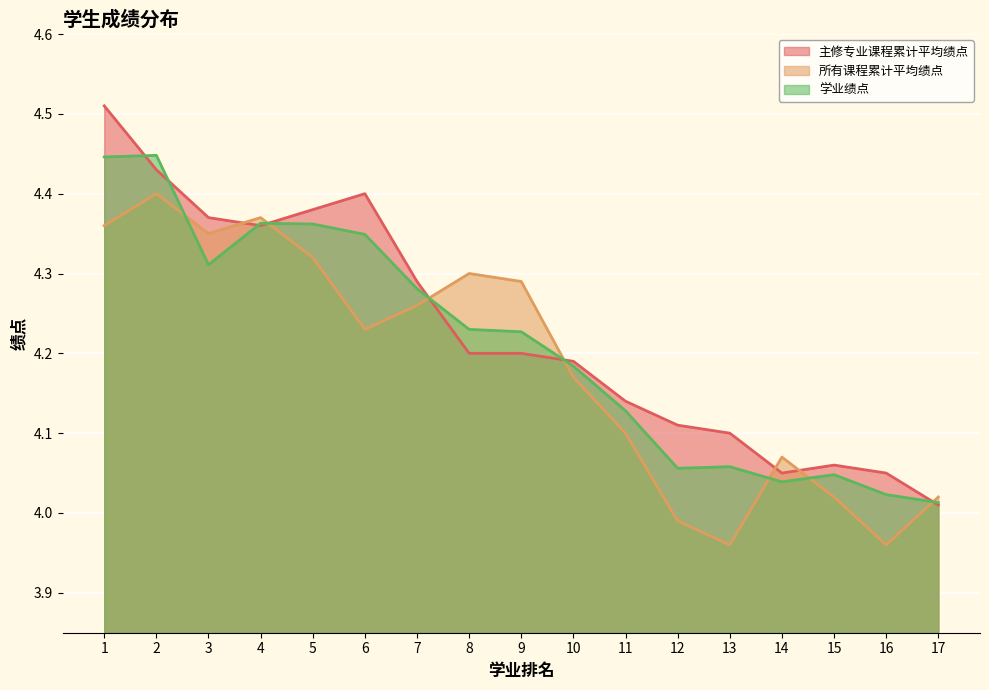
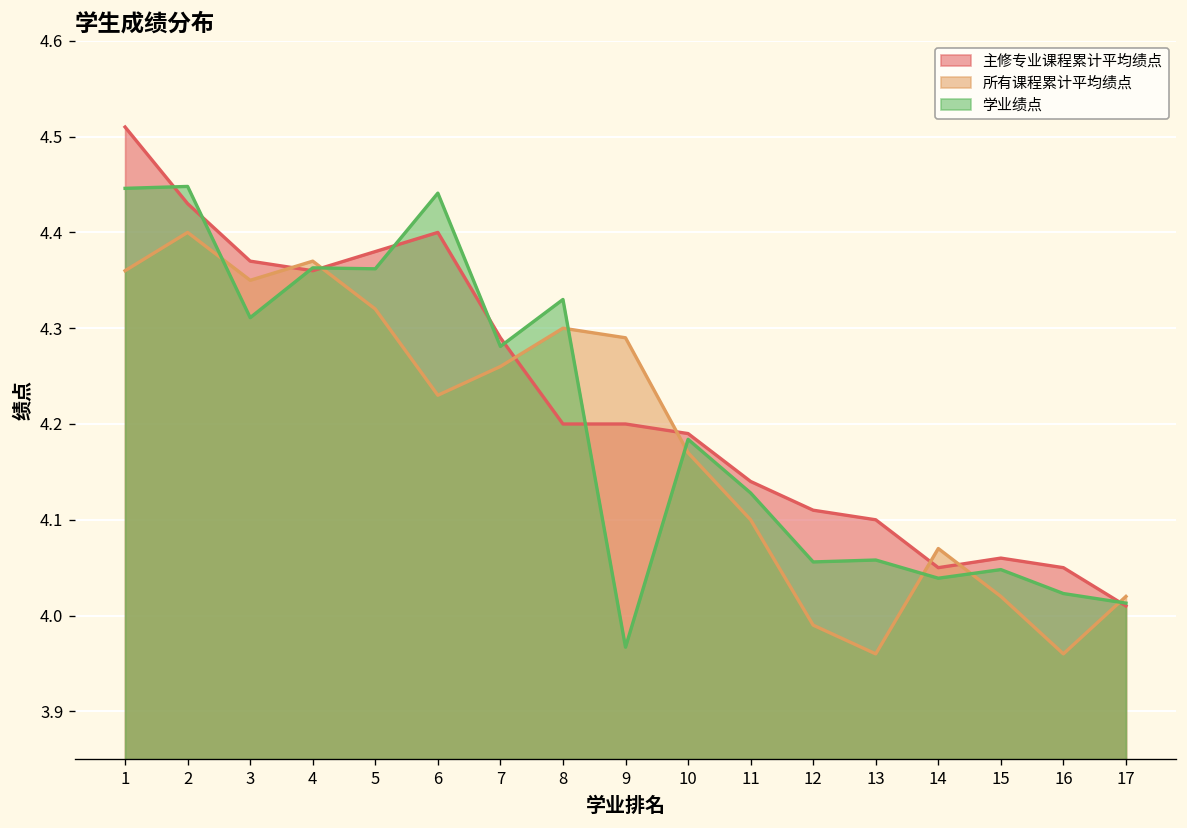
  {
    "学业绩点": {
      "1": 4.45,
      "2": 4.45,
      "3": 4.31,
      "5": 4.36,
-     "6": 4.35,
+     "6": 4.44,
      "7": 4.28,
-     "8": 4.23,
-     "9": 4.23,
+     "8": 4.33,
+     "9": 3.97,
      "10": 4.18,
      "11": 4.13,
      "12": 4.06,
      "13": 4.06,
      "14": 4.04,
      "15": 4.05,
      "16": 4.02
    }
  }
